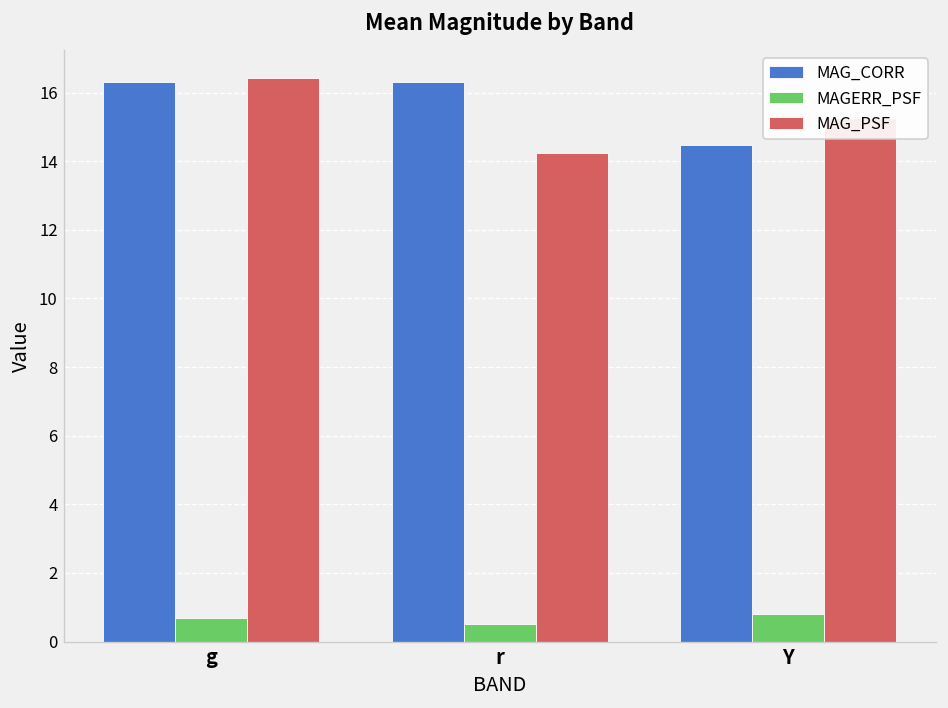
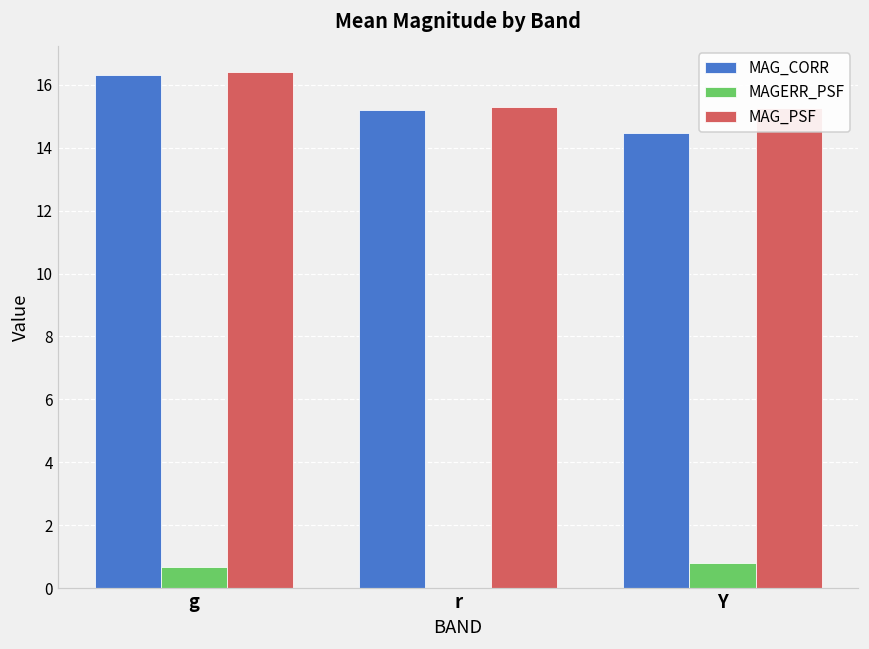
  {
    "MAG_CORR": {
      "g": 16.3,
-     "r": 16.3,
+     "r": 15.2,
      "Y": 14.5
    },
    "MAGERR_PSF": {
      "g": 0.7,
-     "r": 0.5,
+     "r": 0.0,
      "Y": 0.8
    },
    "MAG_PSF": {
      "g": 16.4,
-     "r": 14.3
+     "r": 15.3
    }
  }
